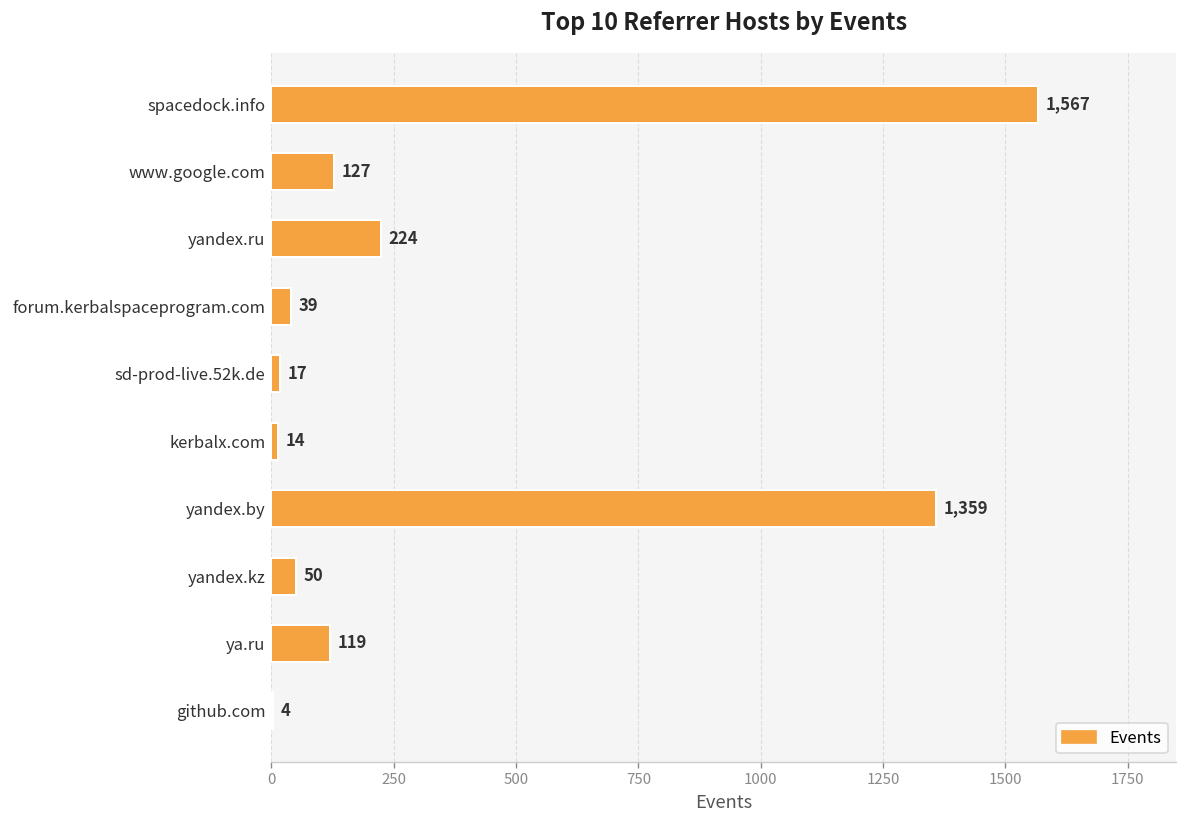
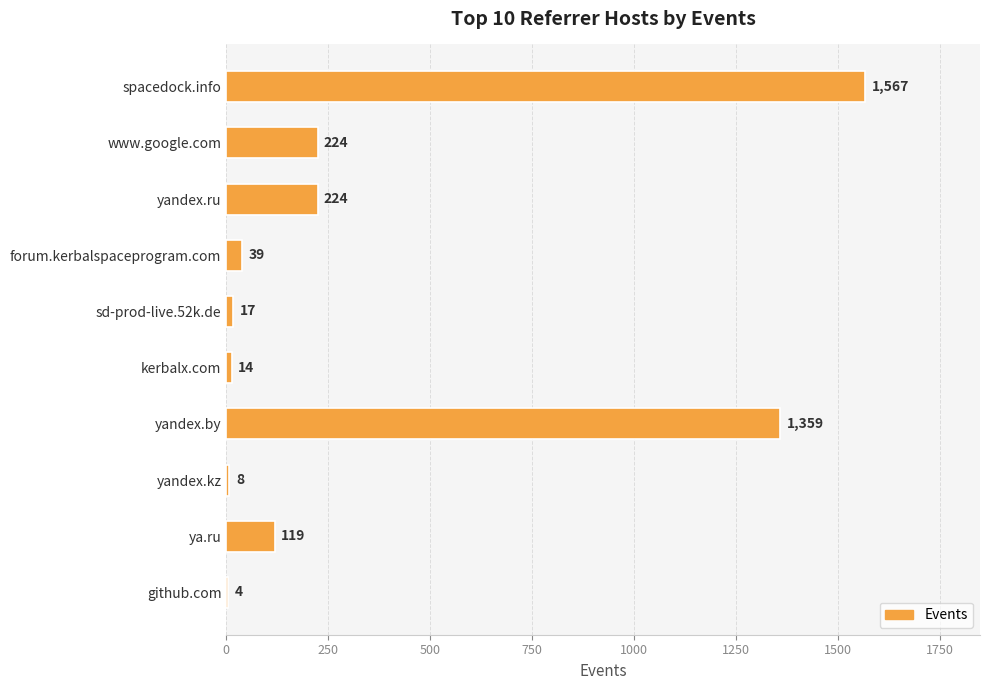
  {
    "spacedock.info": "1,567",
-   "www.google.com": "127",
+   "www.google.com": "224",
    "yandex.ru": "224",
    "forum.kerbalspaceprogram.com": "39",
    "sd-prod-live.52k.de": "17",
    "kerbalx.com": "14",
    "yandex.by": "1,359",
-   "yandex.kz": "50",
+   "yandex.kz": "8",
    "ya.ru": "119",
    "github.com": "4"
  }
